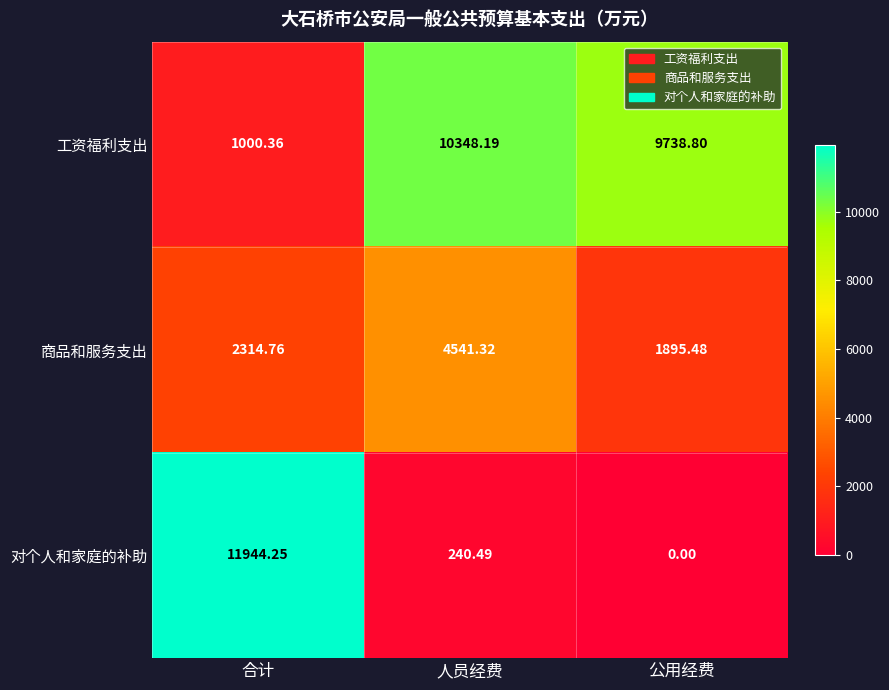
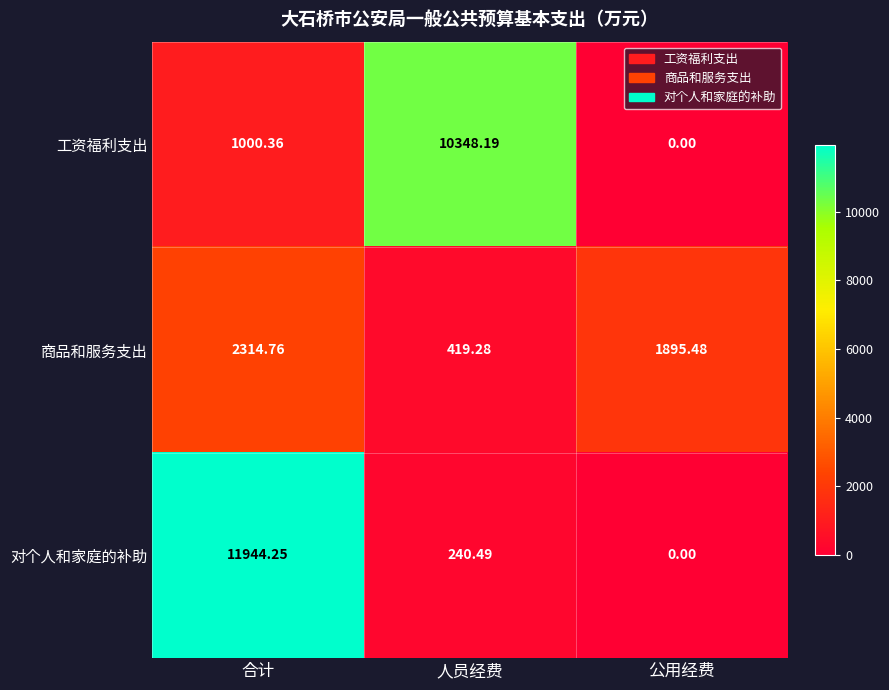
  {
    "工资福利支出": {
      "合计": 1000.36,
      "人员经费": 10348.19,
-     "公用经费": 9738.80
+     "公用经费": 0.00
    },
    "商品和服务支出": {
      "合计": 2314.76,
-     "人员经费": 4541.32,
+     "人员经费": 419.28,
      "公用经费": 1895.48
    },
    "对个人和家庭的补助": {
      "合计": 11944.25,
      "人员经费": 240.49,
      "公用经费": 0.00
    }
  }
